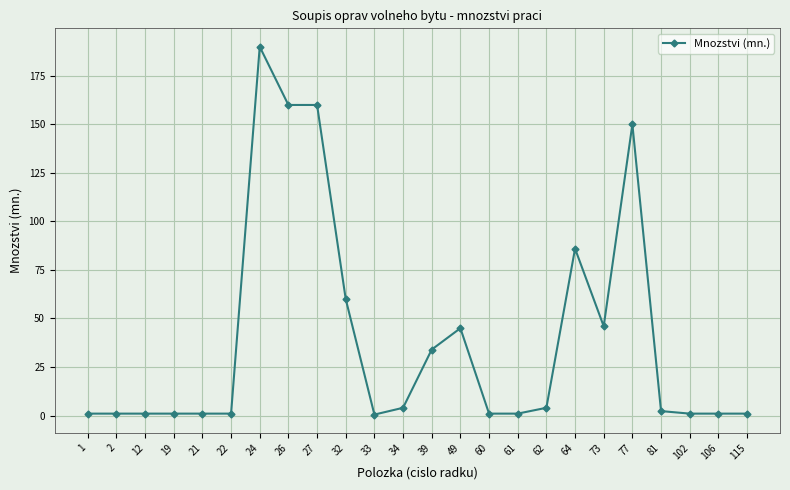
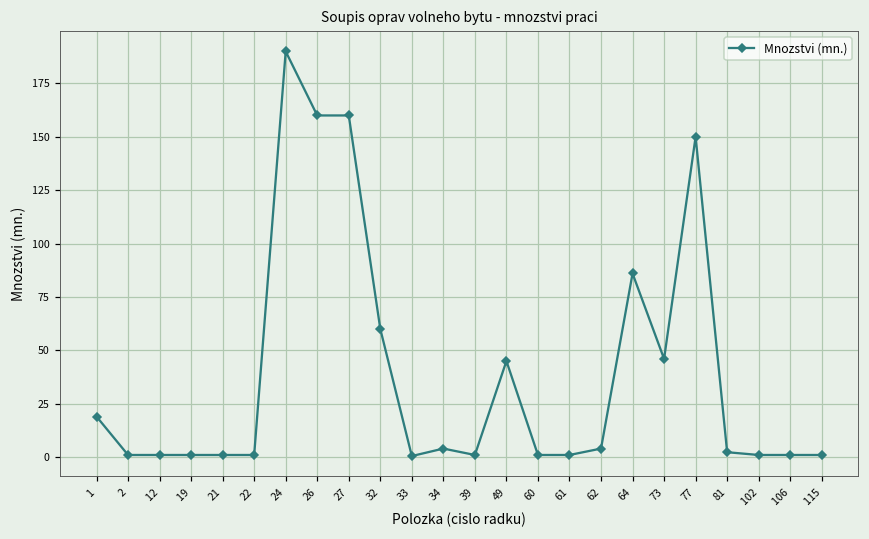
  {
-   "1": 1,
+   "1": 19,
    "2": 1,
    "12": 1,
    "19": 1,
    "21": 1,
    "22": 1,
    "24": 190,
    "26": 160,
    "27": 160,
    "32": 60,
    "33": 1,
    "34": 4,
-   "39": 34,
+   "39": 1,
    "49": 45,
    "60": 1,
    "61": 1,
    "62": 4,
    "64": 86,
    "73": 46,
    "77": 150,
    "81": 2,
    "102": 1,
    "106": 1,
    "115": 1
  }
